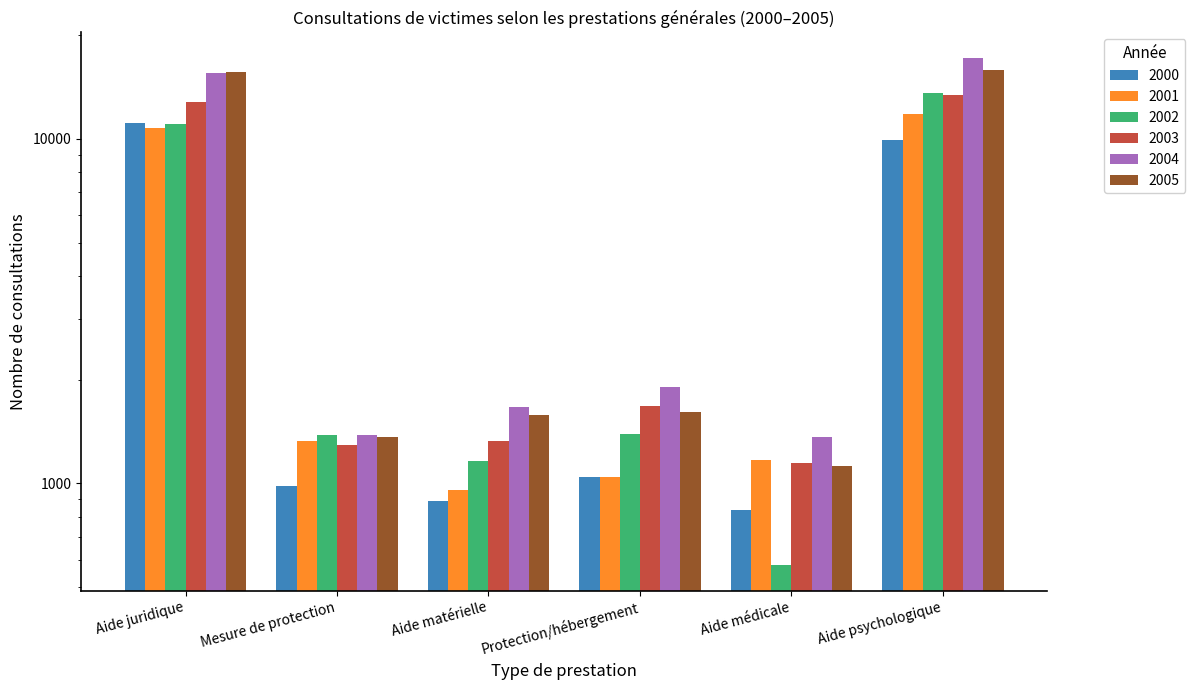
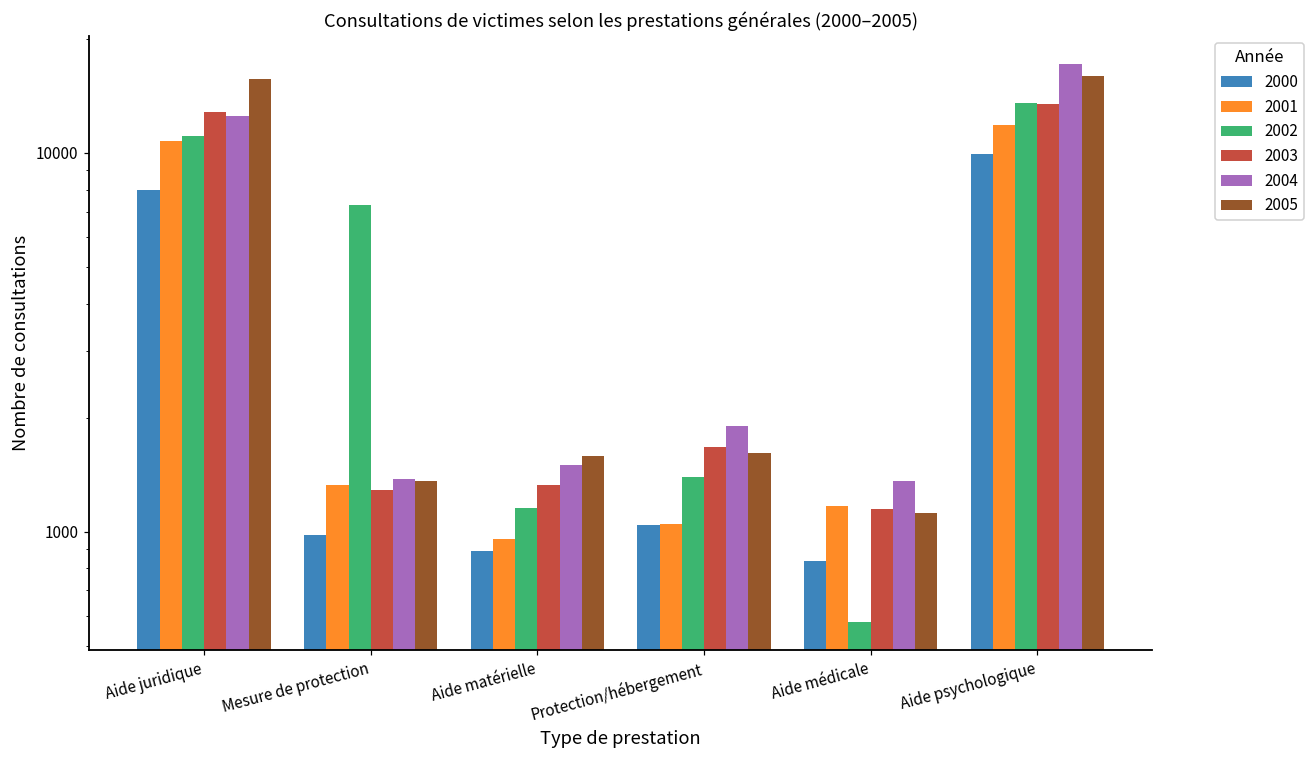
  {
    "2000": {
-     "Aide juridique": 11100,
+     "Aide juridique": 8000,
      "Mesure de protection": 980,
      "Aide matérielle": 890,
      "Protection/hébergement": 1040,
      "Aide médicale": 840,
      "Aide psychologique": 9900
    },
    "2001": {
      "Aide juridique": 10800,
      "Mesure de protection": 1330,
      "Aide matérielle": 960,
      "Protection/hébergement": 1050,
      "Aide médicale": 1170,
      "Aide psychologique": 11800
    },
    "2002": {
      "Aide juridique": 11100,
-     "Mesure de protection": 1390,
+     "Mesure de protection": 7300,
      "Aide matérielle": 1160,
      "Protection/hébergement": 1390,
      "Aide médicale": 580,
      "Aide psychologique": 13600
    },
    "2004": {
-     "Aide juridique": 15000,
+     "Aide juridique": 12500,
      "Mesure de protection": 1380,
-     "Aide matérielle": 1700,
+     "Aide matérielle": 1500,
      "Protection/hébergement": 1900,
      "Aide médicale": 1360,
      "Aide psychologique": 17000
    }
  }
